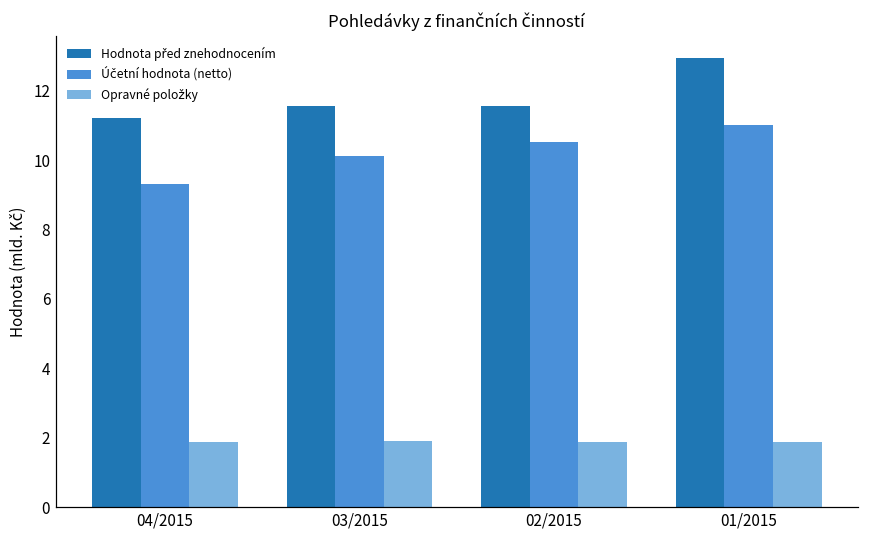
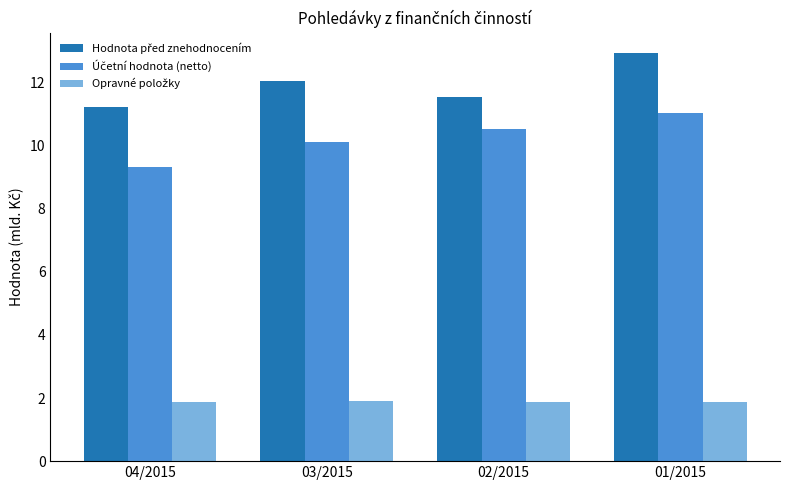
  {
    "Hodnota před znehodnocením": {
      "04/2015": 11.2,
-     "03/2015": 11.6,
+     "03/2015": 12.0,
      "02/2015": 11.5,
      "01/2015": 12.9
    }
  }
